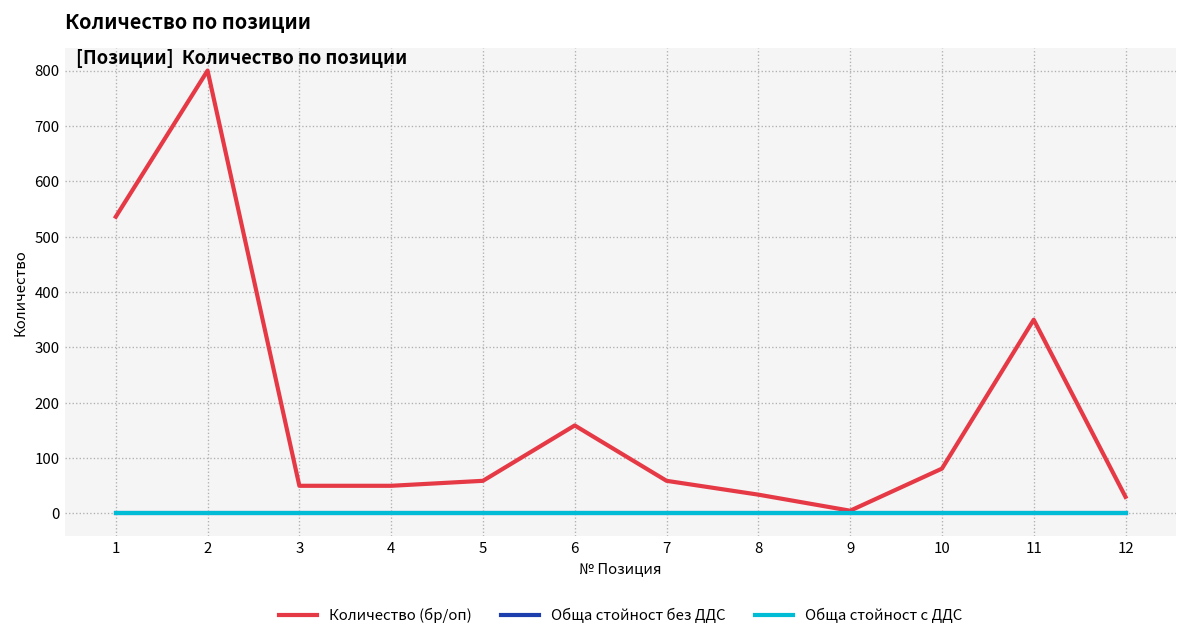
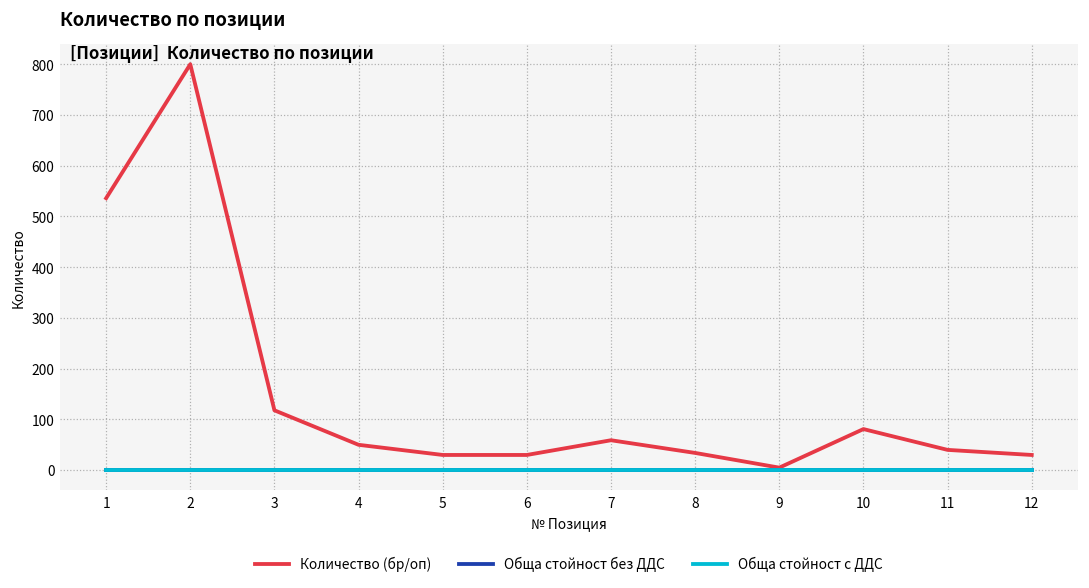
  {
    "Количество (бр/оп)": {
      "1": 540,
      "2": 800,
-     "3": 50,
+     "3": 120,
      "4": 50,
-     "5": 60,
-     "6": 160,
+     "5": 30,
+     "6": 30,
      "7": 60,
      "8": 30,
      "10": 80,
-     "11": 350,
+     "11": 40,
      "12": 30
    },
    "Обща стойност с ДДС": {
      "1": 0,
      "2": 0,
      "3": 0,
      "4": 0,
      "5": 0,
      "6": 0,
      "7": 0,
      "8": 0,
      "10": 0,
      "11": 0,
      "12": 0
    }
  }
